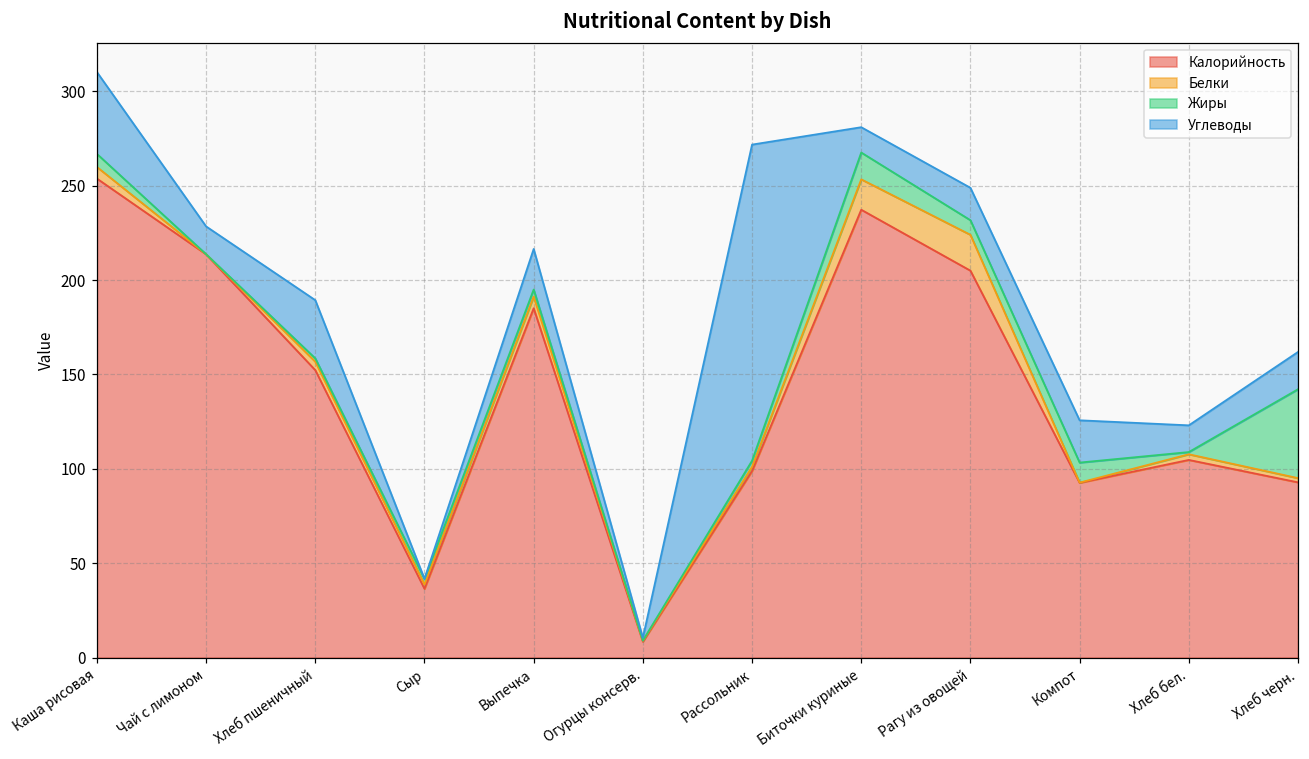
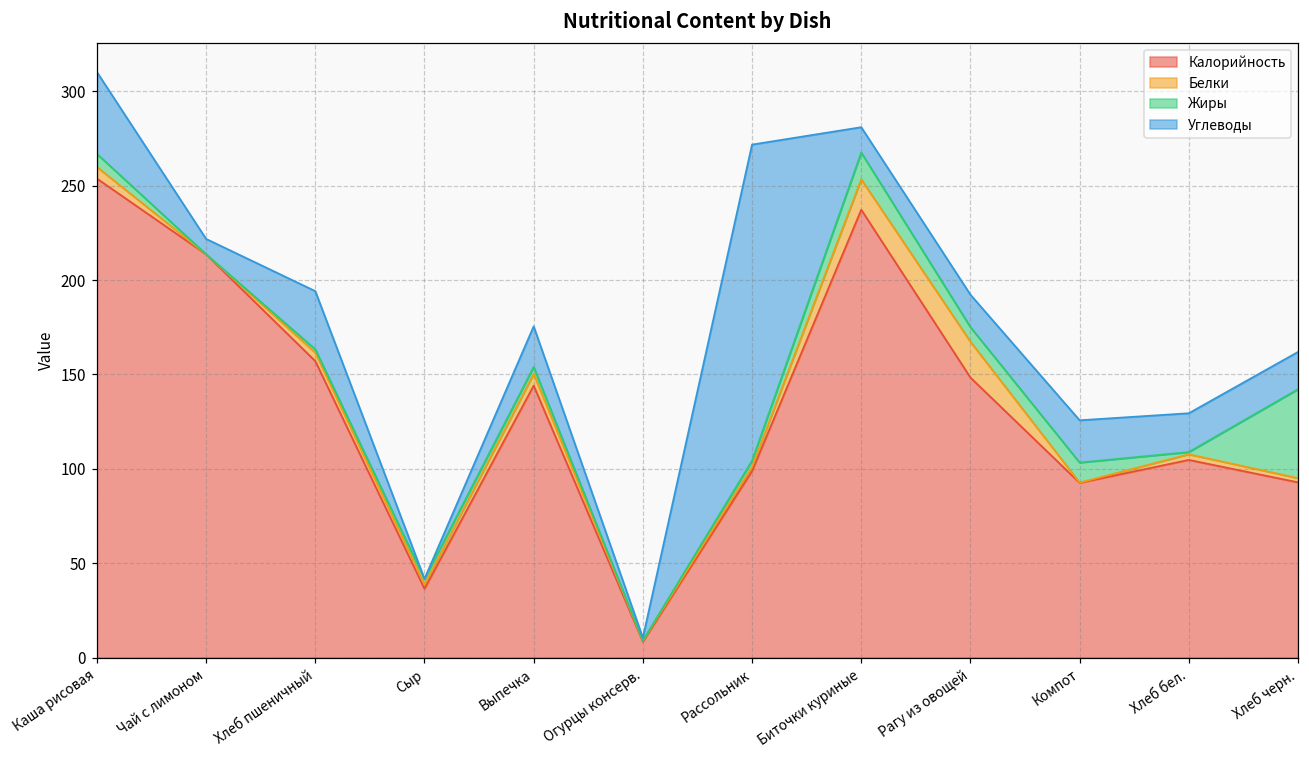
  {
    "Калорийность": {
      "Каша рисовая": 254,
-     "Хлеб пшеничный": 152,
+     "Хлеб пшеничный": 157,
      "Сыр": 36,
-     "Выпечка": 185,
+     "Выпечка": 144,
      "Рассольник": 99,
      "Биточки куриные": 237,
-     "Рагу из овощей": 205,
+     "Рагу из овощей": 148,
      "Хлеб бел.": 105,
      "Хлеб черн.": 93
    },
    "Белки": {
      "Каша рисовая": 6,
      "Хлеб пшеничный": 5,
      "Сыр": 2,
      "Выпечка": 6,
      "Рассольник": 2,
      "Биточки куриные": 16,
      "Рагу из овощей": 19,
      "Хлеб черн.": 2
    },
    "Жиры": {
      "Каша рисовая": 7,
      "Хлеб пшеничный": 2,
      "Выпечка": 4,
      "Рассольник": 3,
      "Биточки куриные": 14,
      "Рагу из овощей": 8,
      "Компот": 11,
      "Хлеб черн.": 47
    },
    "Углеводы": {
      "Каша рисовая": 43,
-     "Чай с лимоном": 15,
+     "Чай с лимоном": 8,
      "Хлеб пшеничный": 31,
      "Выпечка": 22,
      "Огурцы консерв.": 2,
      "Рассольник": 167,
      "Биточки куриные": 13,
      "Рагу из овощей": 17,
      "Компот": 22,
-     "Хлеб бел.": 14,
+     "Хлеб бел.": 21,
      "Хлеб черн.": 20
    }
  }
